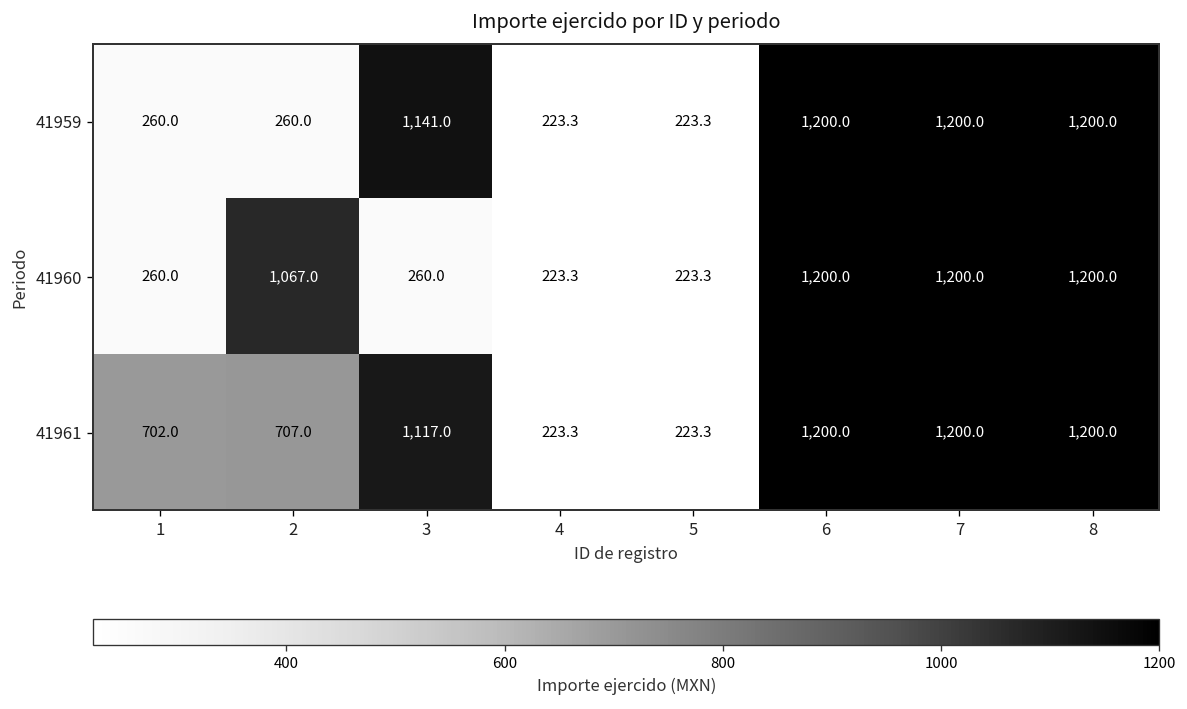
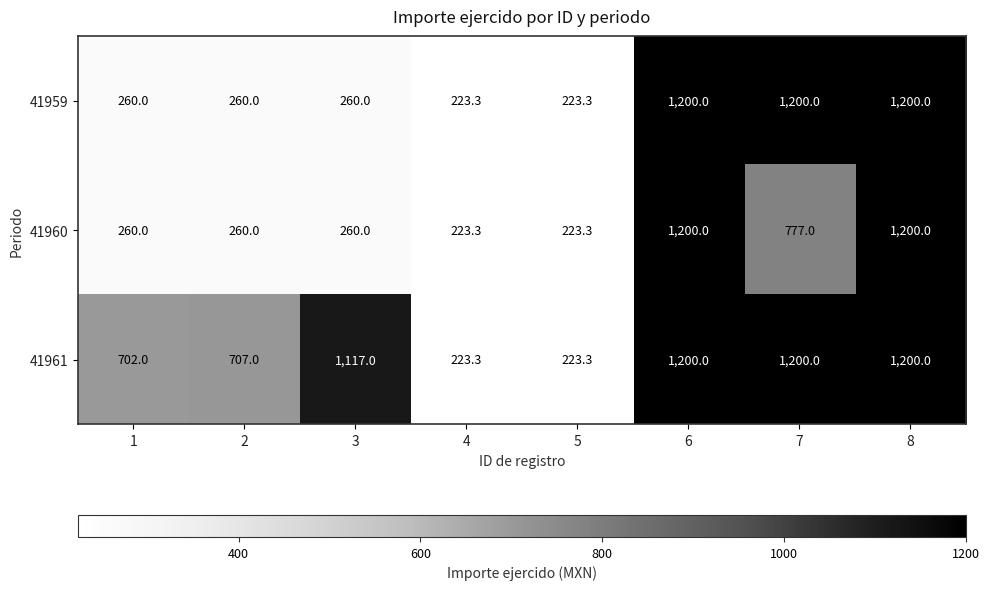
  {
    "41959": {
      "1": "260.0",
      "2": "260.0",
-     "3": "1,141.0",
+     "3": "260.0",
      "4": "223.3",
      "5": "223.3",
      "6": "1,200.0",
      "7": "1,200.0",
      "8": "1,200.0"
    },
    "41960": {
      "1": "260.0",
-     "2": "1,067.0",
+     "2": "260.0",
      "3": "260.0",
      "4": "223.3",
      "5": "223.3",
      "6": "1,200.0",
-     "7": "1,200.0",
+     "7": "777.0",
      "8": "1,200.0"
    },
    "41961": {
      "1": "702.0",
      "2": "707.0",
      "3": "1,117.0",
      "4": "223.3",
      "5": "223.3",
      "6": "1,200.0",
      "7": "1,200.0",
      "8": "1,200.0"
    }
  }
